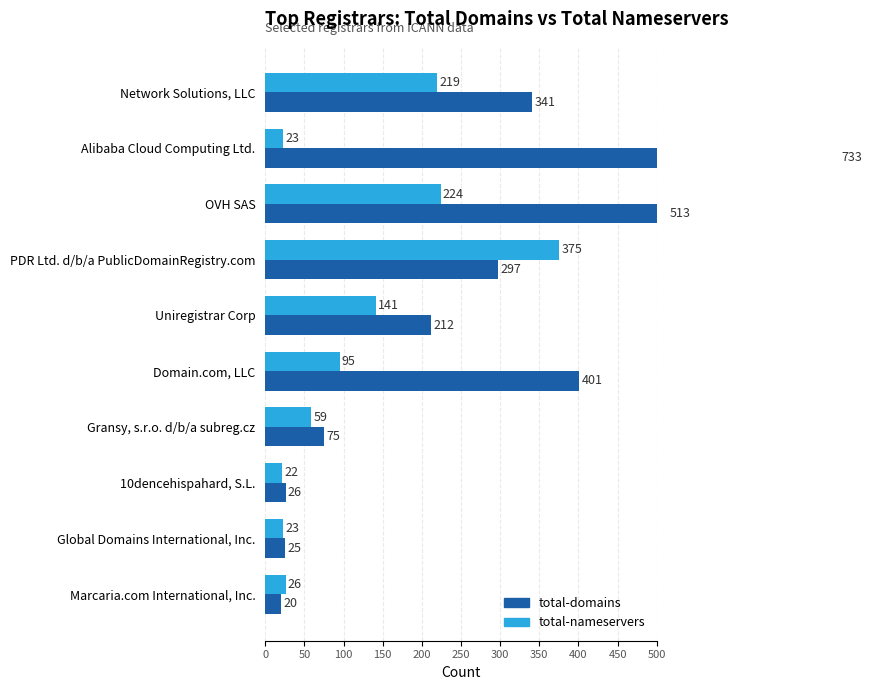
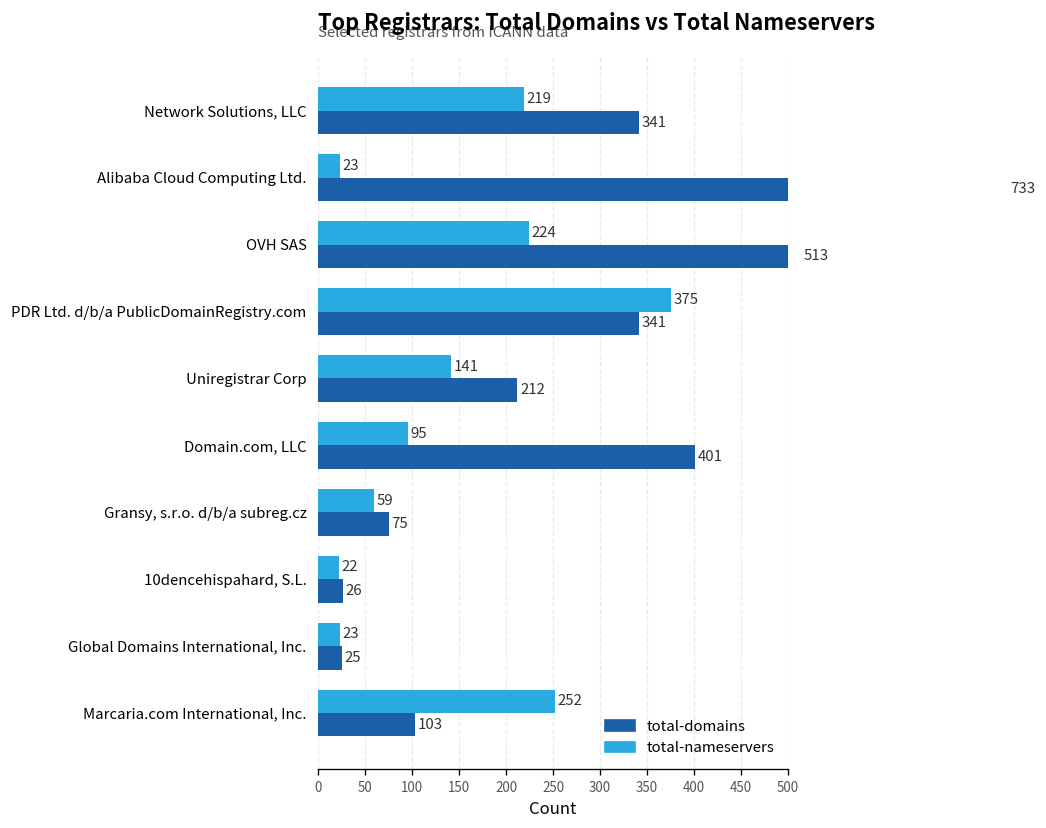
  {
    "total-domains": {
      "Network Solutions, LLC": 341,
-     "PDR Ltd. d/b/a PublicDomainRegistry.com": 297,
+     "PDR Ltd. d/b/a PublicDomainRegistry.com": 341,
      "Uniregistrar Corp": 212,
      "Domain.com, LLC": 401,
      "Gransy, s.r.o. d/b/a subreg.cz": 75,
      "10dencehispahard, S.L.": 26,
      "Global Domains International, Inc.": 25,
-     "Marcaria.com International, Inc.": 20
+     "Marcaria.com International, Inc.": 103
    },
    "total-nameservers": {
      "Network Solutions, LLC": 219,
      "Alibaba Cloud Computing Ltd.": 23,
      "OVH SAS": 224,
      "PDR Ltd. d/b/a PublicDomainRegistry.com": 375,
      "Uniregistrar Corp": 141,
      "Domain.com, LLC": 95,
      "Gransy, s.r.o. d/b/a subreg.cz": 59,
      "10dencehispahard, S.L.": 22,
      "Global Domains International, Inc.": 23,
-     "Marcaria.com International, Inc.": 26
+     "Marcaria.com International, Inc.": 252
    }
  }
